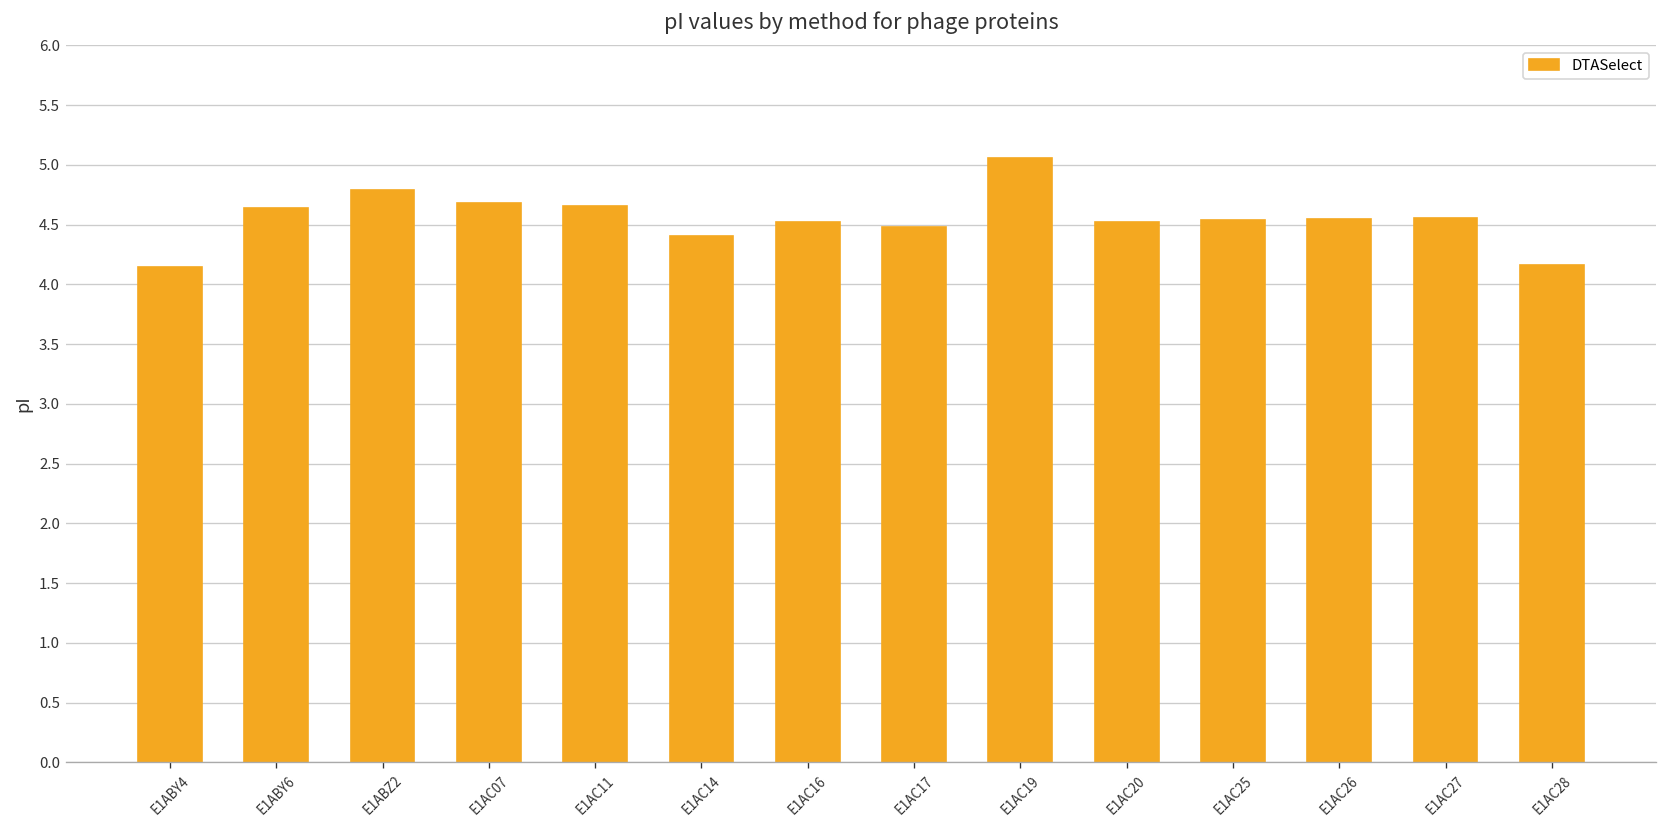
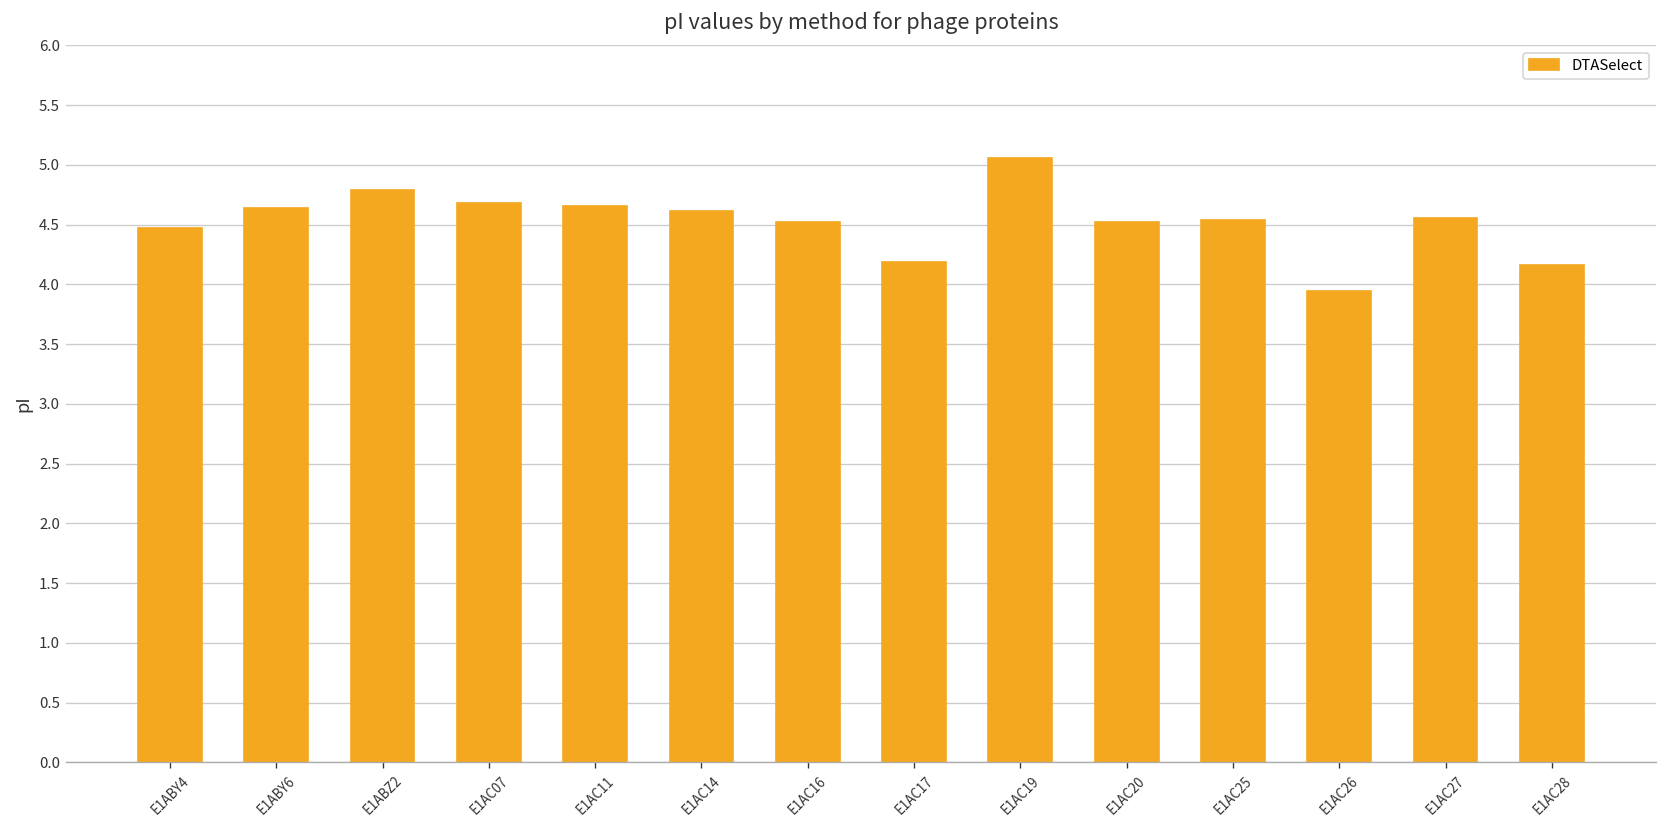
  {
-   "E1ABY4": 4.1,
+   "E1ABY4": 4.5,
    "E1ABY6": 4.6,
    "E1ABZ2": 4.8,
    "E1AC07": 4.7,
    "E1AC11": 4.7,
-   "E1AC14": 4.4,
+   "E1AC14": 4.6,
    "E1AC16": 4.5,
-   "E1AC17": 4.5,
+   "E1AC17": 4.2,
    "E1AC19": 5.1,
    "E1AC20": 4.5,
    "E1AC25": 4.5,
-   "E1AC26": 4.5,
+   "E1AC26": 3.9,
    "E1AC27": 4.6,
    "E1AC28": 4.2
  }
